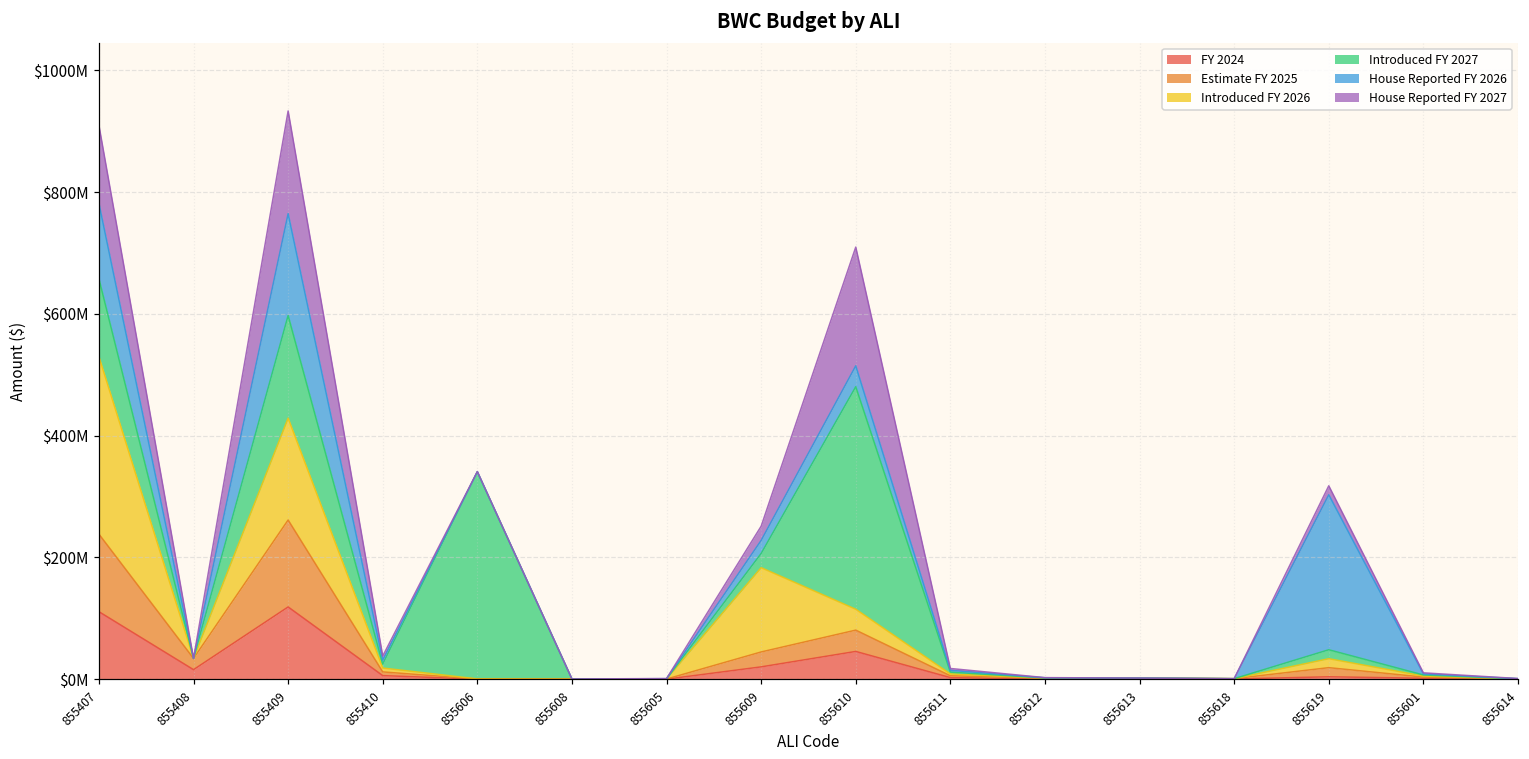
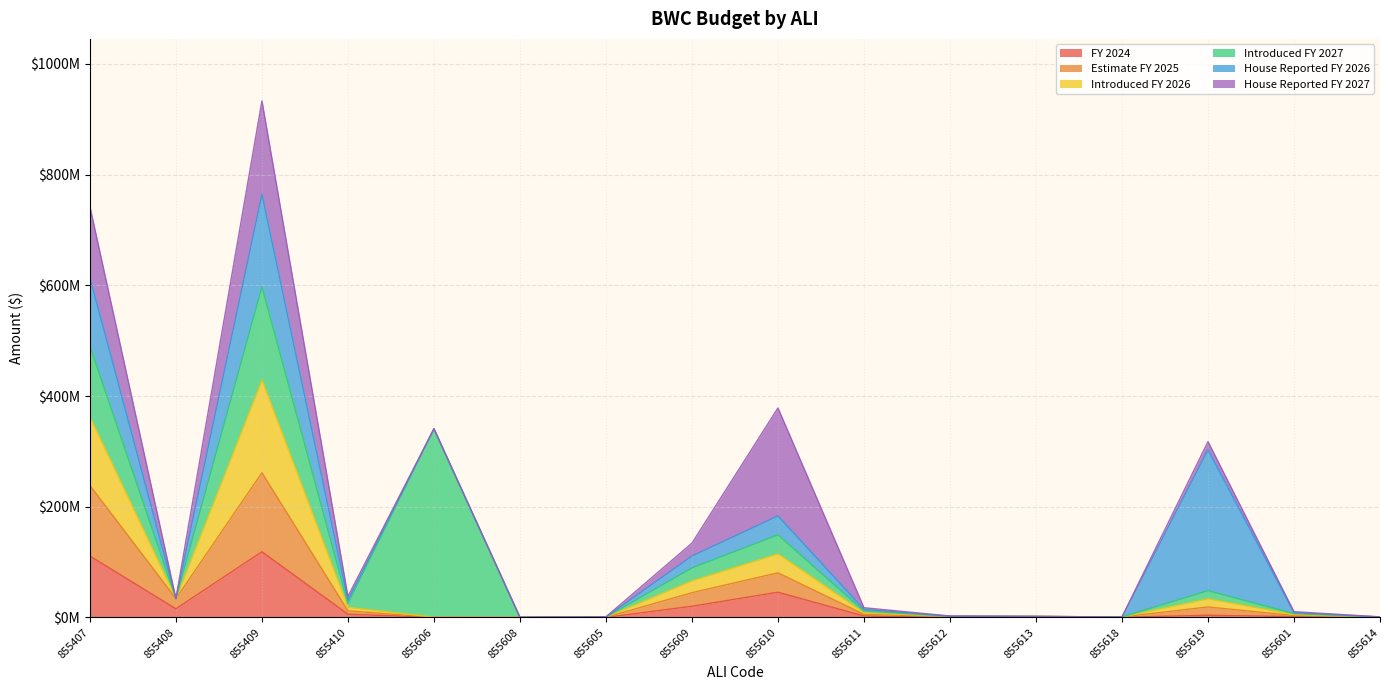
  {
    "Introduced FY 2026": {
-     "855407": "$290000000",
+     "855407": "$120000000",
      "855409": "$170000000",
      "855410": "$10000000",
-     "855609": "$140000000",
+     "855609": "$20000000",
      "855610": "$30000000",
      "855619": "$10000000"
    },
    "Introduced FY 2027": {
      "855407": "$130000000",
      "855409": "$170000000",
      "855410": "$10000000",
      "855609": "$20000000",
-     "855610": "$370000000",
+     "855610": "$30000000",
      "855619": "$10000000"
    },
    "House Reported FY 2026": {
      "855407": "$120000000",
      "855409": "$170000000",
      "855410": "$10000000",
      "855609": "$20000000",
      "855610": "$30000000",
      "855619": "$250000000"
    },
    "House Reported FY 2027": {
      "855407": "$130000000",
      "855409": "$170000000",
      "855410": "$10000000",
      "855609": "$20000000",
      "855610": "$190000000",
      "855619": "$10000000"
    }
  }
